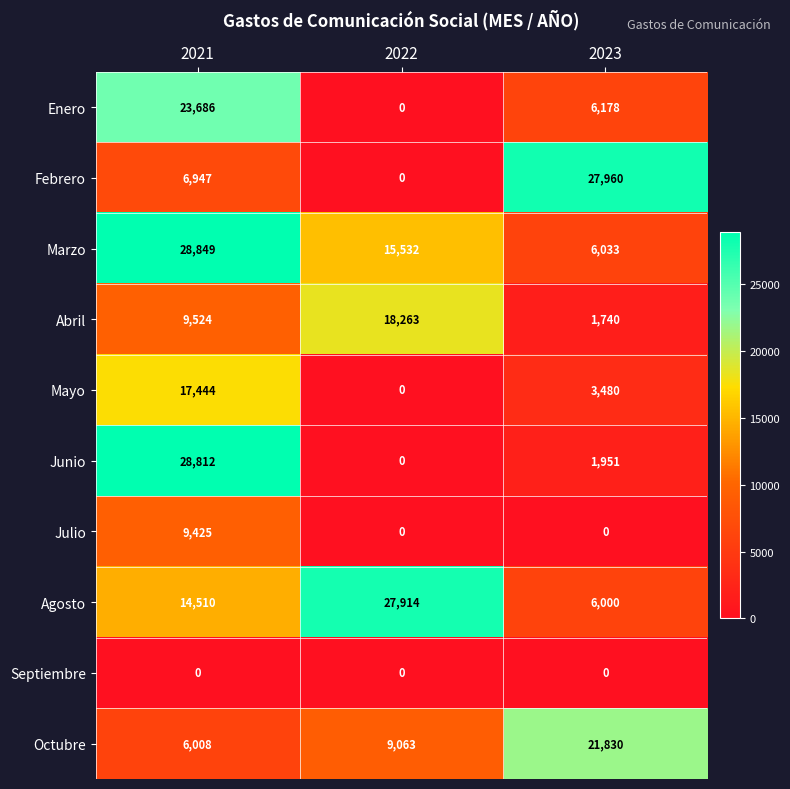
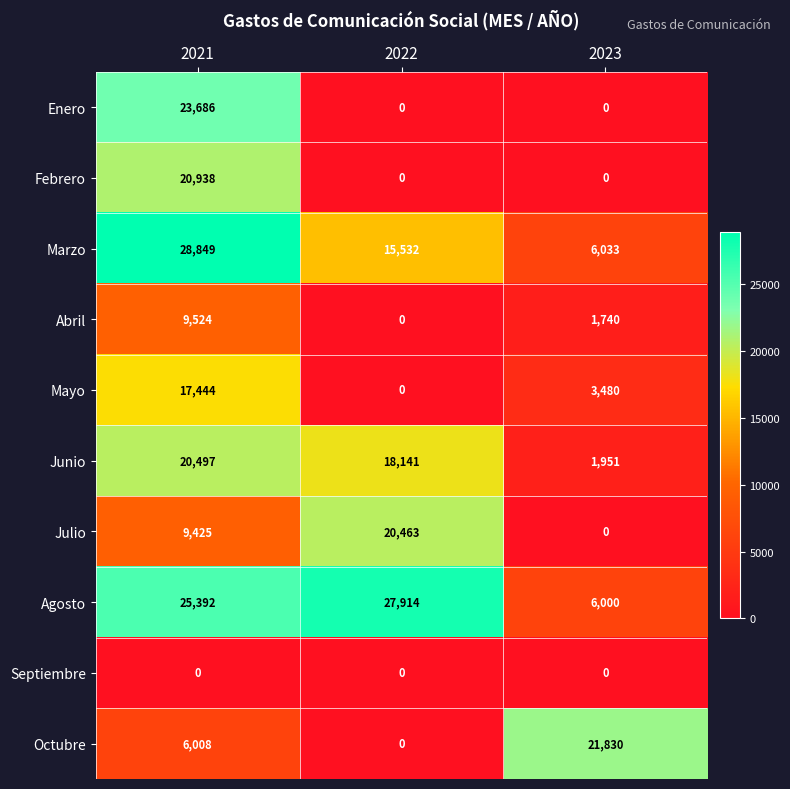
  {
    "Enero": {
      "2021": "23,686",
      "2022": "0",
-     "2023": "6,178"
+     "2023": "0"
    },
    "Febrero": {
-     "2021": "6,947",
+     "2021": "20,938",
      "2022": "0",
-     "2023": "27,960"
+     "2023": "0"
    },
    "Marzo": {
      "2021": "28,849",
      "2022": "15,532",
      "2023": "6,033"
    },
    "Abril": {
      "2021": "9,524",
-     "2022": "18,263",
+     "2022": "0",
      "2023": "1,740"
    },
    "Mayo": {
      "2021": "17,444",
      "2022": "0",
      "2023": "3,480"
    },
    "Junio": {
-     "2021": "28,812",
-     "2022": "0",
+     "2021": "20,497",
+     "2022": "18,141",
      "2023": "1,951"
    },
    "Julio": {
      "2021": "9,425",
-     "2022": "0",
+     "2022": "20,463",
      "2023": "0"
    },
    "Agosto": {
-     "2021": "14,510",
+     "2021": "25,392",
      "2022": "27,914",
      "2023": "6,000"
    },
    "Septiembre": {
      "2021": "0",
      "2022": "0",
      "2023": "0"
    },
    "Octubre": {
      "2021": "6,008",
-     "2022": "9,063",
+     "2022": "0",
      "2023": "21,830"
    }
  }
